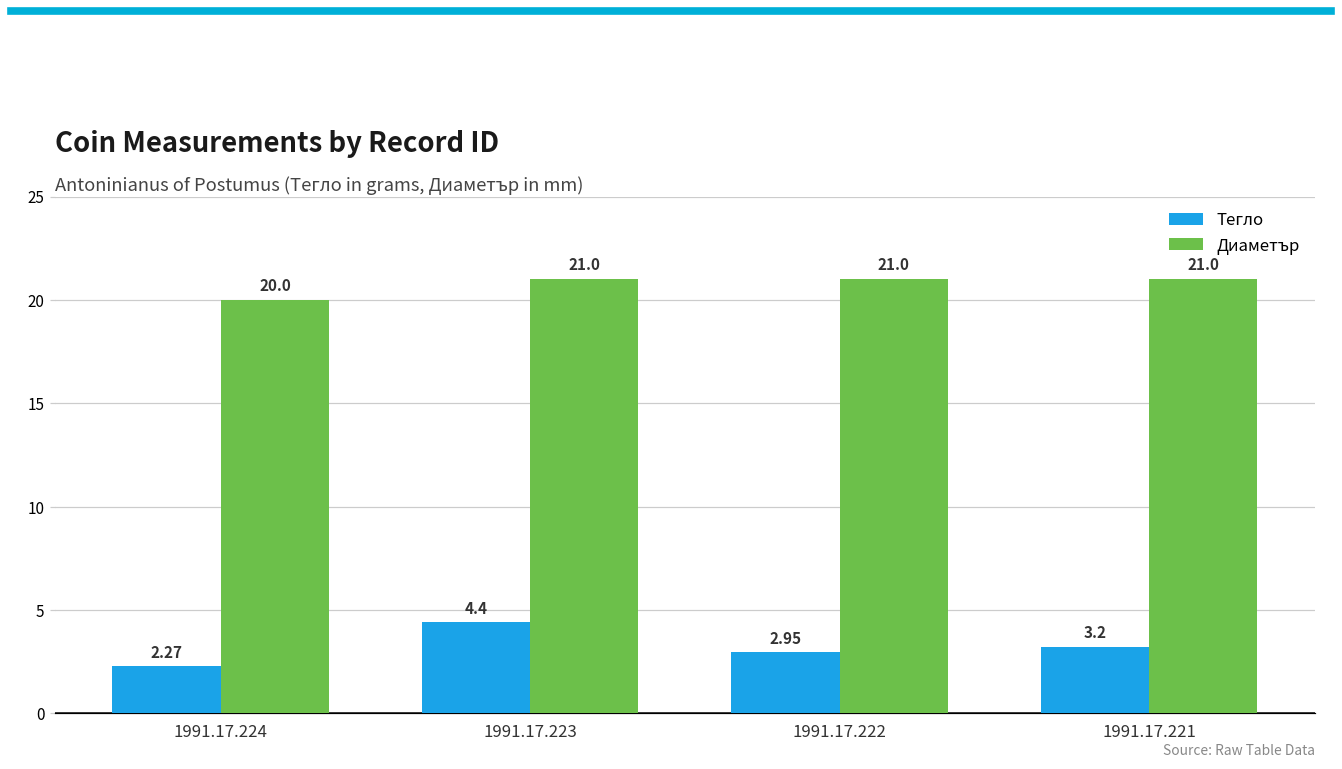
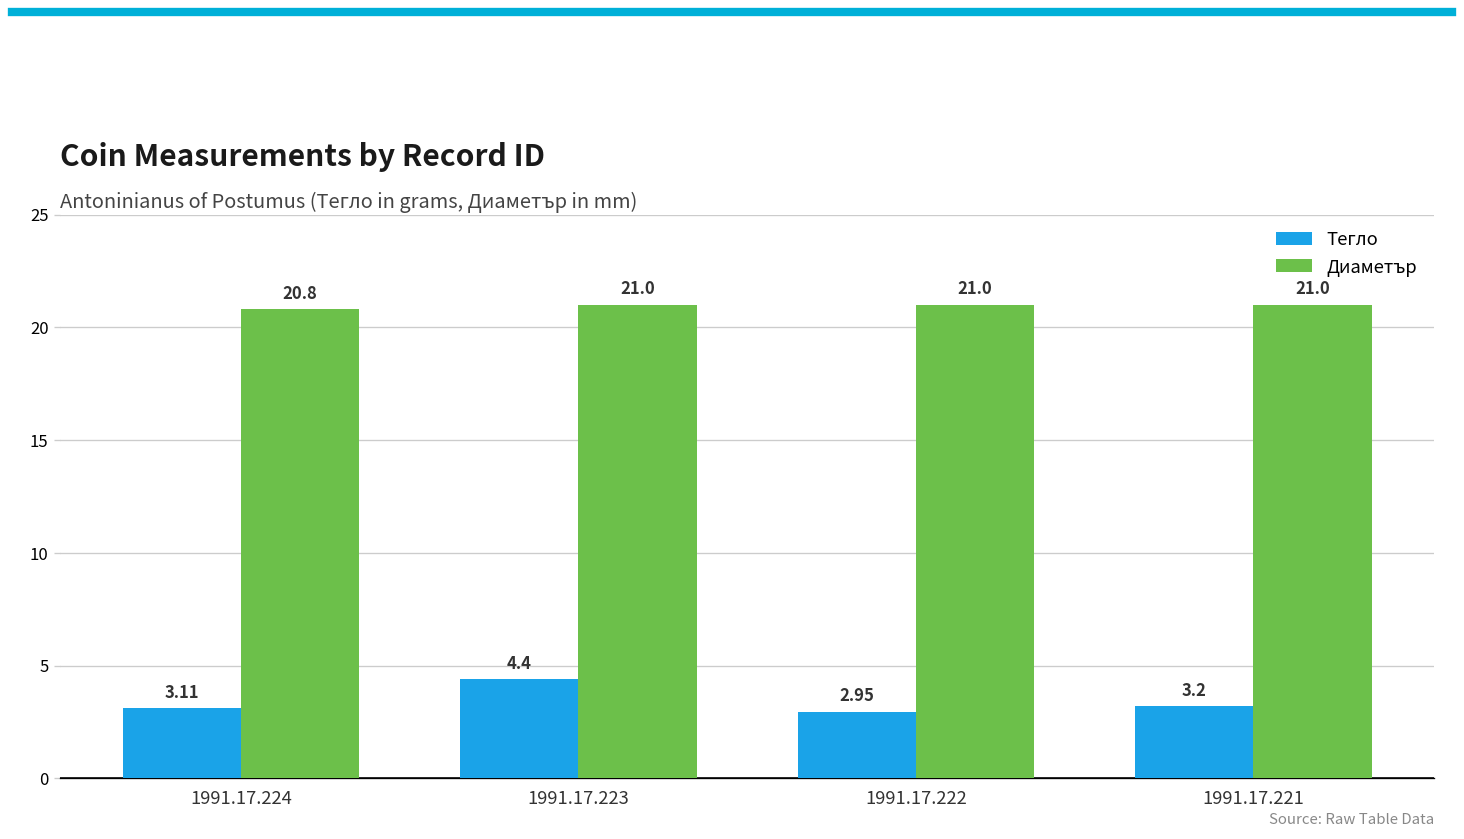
  {
    "Тегло": {
-     "1991.17.224": 2.27,
+     "1991.17.224": 3.11,
      "1991.17.223": 4.4,
      "1991.17.222": 2.95,
      "1991.17.221": 3.2
    },
    "Диаметър": {
-     "1991.17.224": 20.0,
+     "1991.17.224": 20.8,
      "1991.17.223": 21.0,
      "1991.17.222": 21.0,
      "1991.17.221": 21.0
    }
  }
